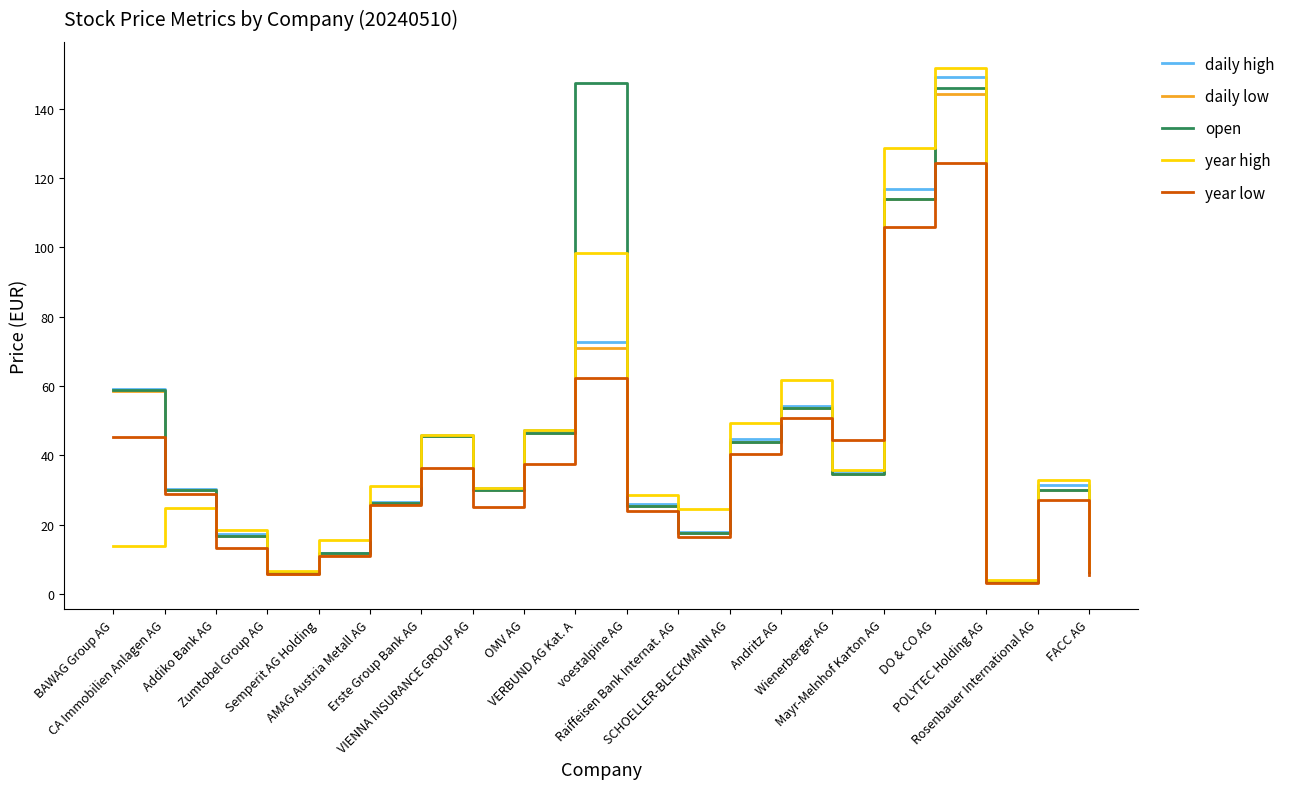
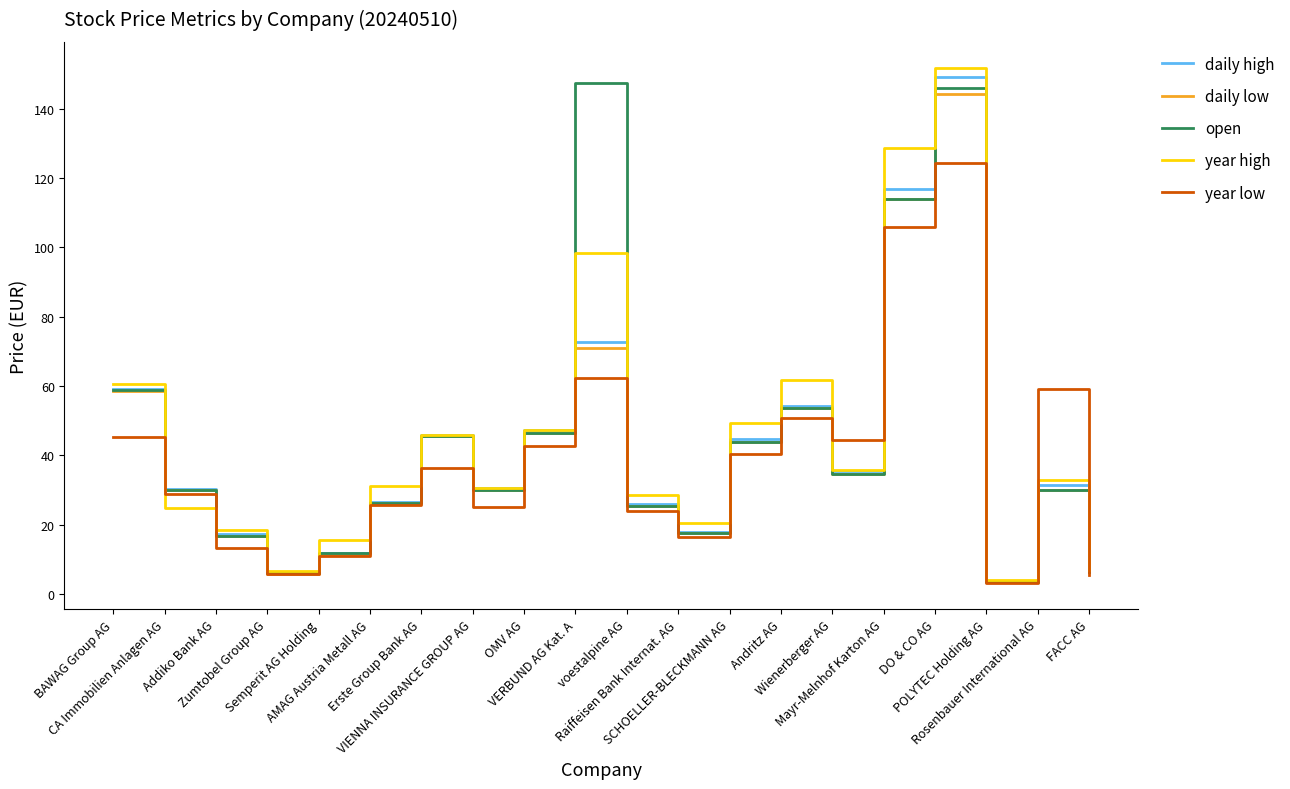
  {
    "daily high": {
      "VERBUND AG Kat. A": 73,
      "SCHOELLER-BLECKMANN AG": 45,
      "Mayr-Melnhof Karton AG": 117,
      "DO & CO AG": 149,
      "Rosenbauer International AG": 31
    },
    "daily low": {
      "VERBUND AG Kat. A": 71,
      "DO & CO AG": 144
    },
    "open": {
      "VERBUND AG Kat. A": 147,
      "DO & CO AG": 146
    },
    "year high": {
-     "BAWAG Group AG": 14,
+     "BAWAG Group AG": 61,
      "CA Immobilien Anlagen AG": 25,
      "Addiko Bank AG": 19,
      "Semperit AG Holding": 16,
      "AMAG Austria Metall AG": 31,
      "VERBUND AG Kat. A": 98,
      "voestalpine AG": 29,
-     "Raiffeisen Bank Internat. AG": 24,
+     "Raiffeisen Bank Internat. AG": 21,
      "SCHOELLER-BLECKMANN AG": 49,
      "Andritz AG": 62,
      "Mayr-Melnhof Karton AG": 129,
      "DO & CO AG": 152,
      "Rosenbauer International AG": 33
    },
    "year low": {
      "BAWAG Group AG": 45,
      "CA Immobilien Anlagen AG": 29,
      "Addiko Bank AG": 13,
      "Erste Group Bank AG": 36,
      "VIENNA INSURANCE GROUP AG": 25,
-     "OMV AG": 38,
+     "OMV AG": 43,
      "VERBUND AG Kat. A": 62,
      "voestalpine AG": 24,
      "Raiffeisen Bank Internat. AG": 16,
      "SCHOELLER-BLECKMANN AG": 40,
      "Andritz AG": 51,
      "Wienerberger AG": 44,
      "Mayr-Melnhof Karton AG": 106,
      "DO & CO AG": 124,
-     "Rosenbauer International AG": 27,
+     "Rosenbauer International AG": 59,
      "FACC AG": 6
    }
  }
